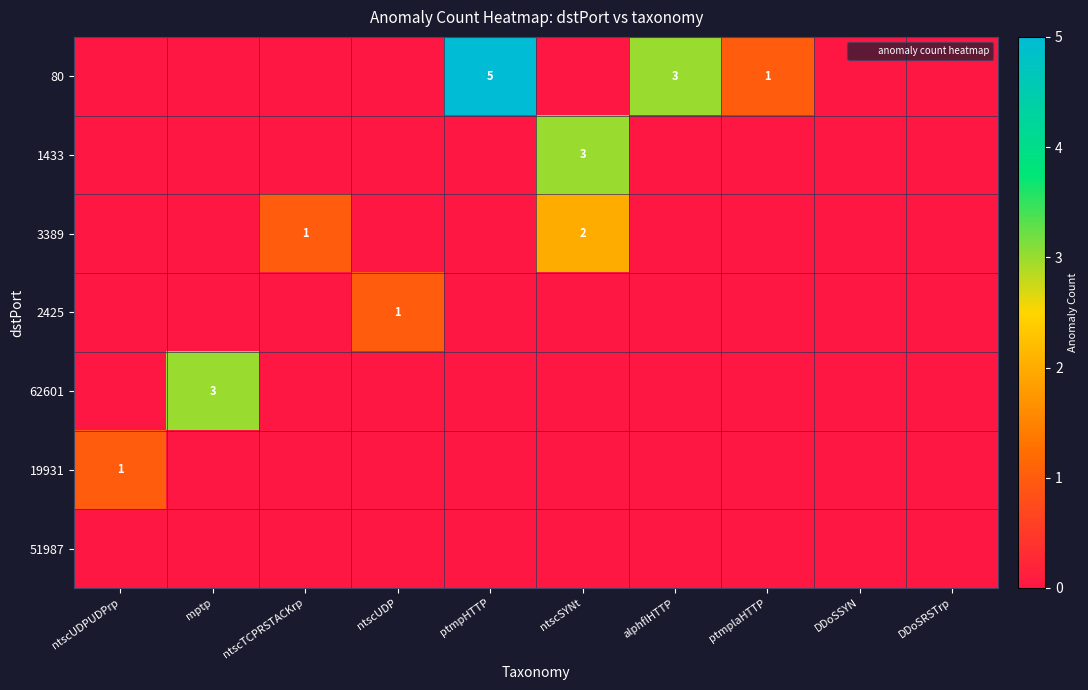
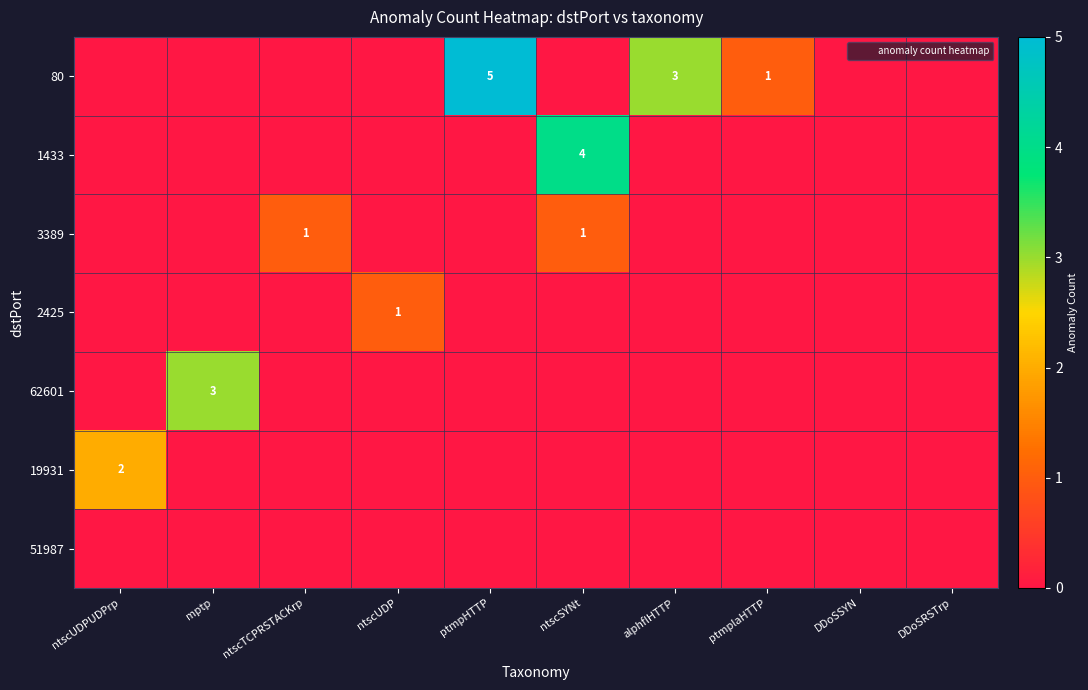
  {
    "80": {
      "ptmpHTTP": 5,
      "alphflHTTP": 3,
      "ptmplaHTTP": 1
    },
    "1433": {
-     "ntscSYNt": 3
+     "ntscSYNt": 4
    },
    "3389": {
      "ntscTCPRSTACKrp": 1,
-     "ntscSYNt": 2
+     "ntscSYNt": 1
    },
    "2425": {
      "ntscUDP": 1
    },
    "62601": {
      "mptp": 3
    },
    "19931": {
-     "ntscUDPUDPrp": 1
+     "ntscUDPUDPrp": 2
    }
  }
